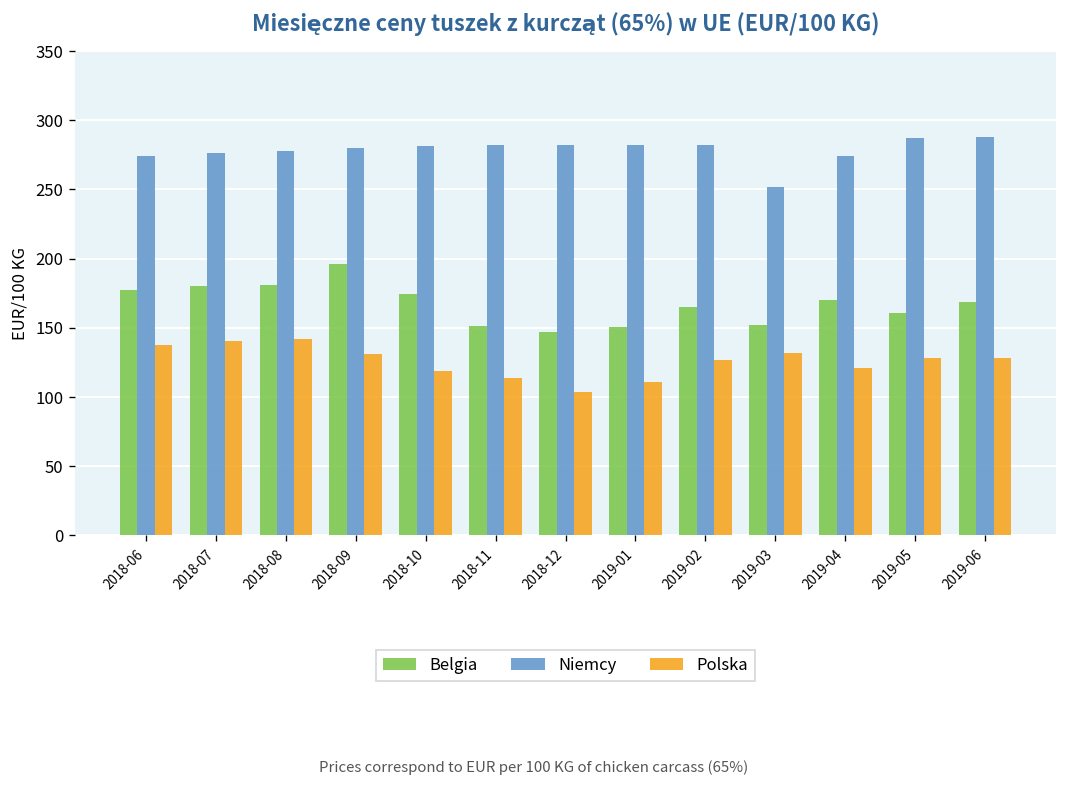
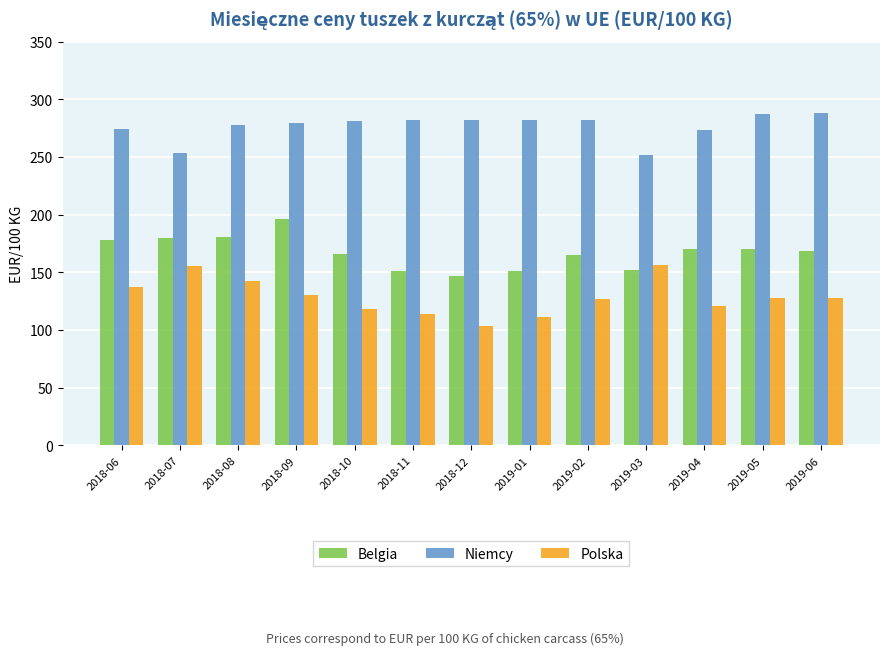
  {
    "Belgia": {
      "2018-06": 178,
      "2018-07": 180,
      "2018-08": 181,
      "2018-09": 196,
-     "2018-10": 174,
+     "2018-10": 166,
      "2018-11": 151,
      "2018-12": 147,
      "2019-01": 151,
      "2019-02": 165,
      "2019-03": 152,
      "2019-04": 170,
-     "2019-05": 161,
+     "2019-05": 170,
      "2019-06": 169
    },
    "Niemcy": {
      "2018-06": 274,
-     "2018-07": 276,
+     "2018-07": 254,
      "2018-08": 278,
      "2018-09": 280,
      "2018-10": 281,
      "2018-11": 282,
      "2018-12": 282,
      "2019-01": 282,
      "2019-02": 282,
      "2019-03": 252,
      "2019-04": 274,
      "2019-05": 287,
      "2019-06": 288
    },
    "Polska": {
      "2018-06": 138,
-     "2018-07": 140,
+     "2018-07": 155,
      "2018-08": 142,
      "2018-09": 131,
      "2018-10": 118,
      "2018-11": 113,
      "2018-12": 104,
      "2019-01": 111,
      "2019-02": 127,
-     "2019-03": 132,
+     "2019-03": 156,
      "2019-04": 121,
      "2019-05": 128,
      "2019-06": 128
    }
  }
